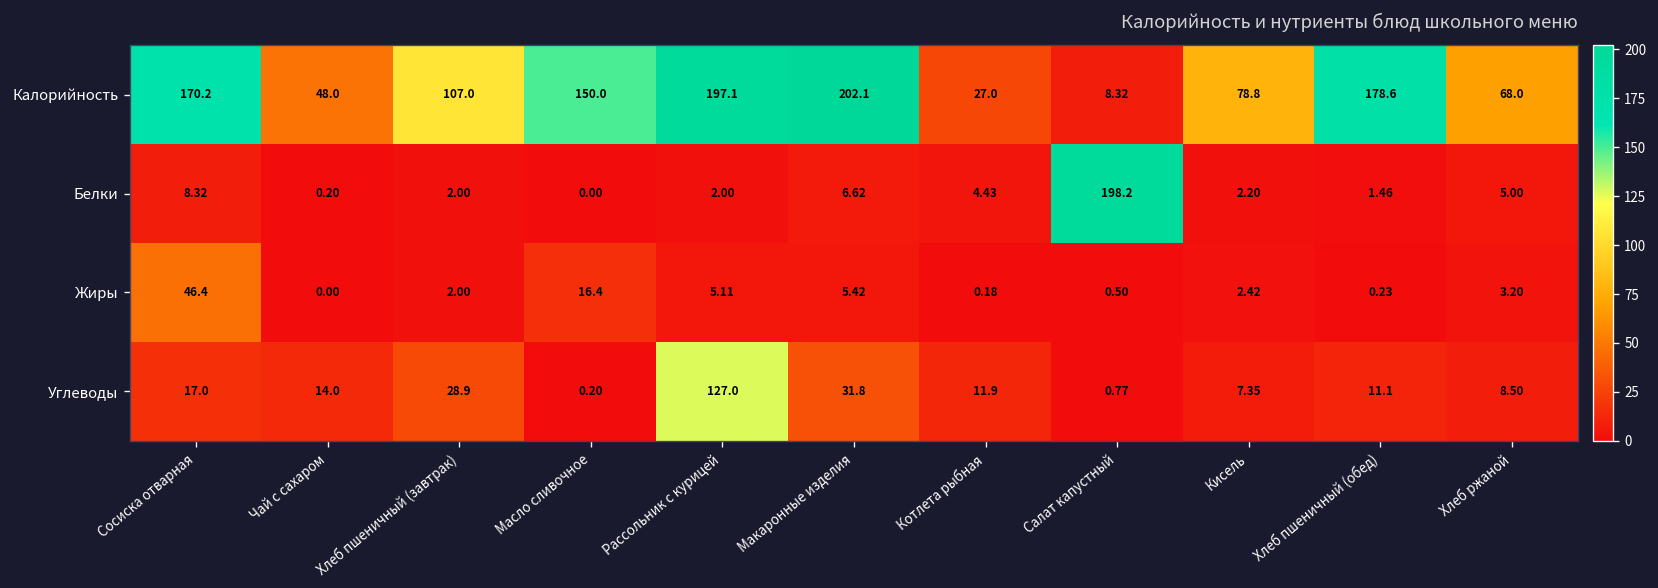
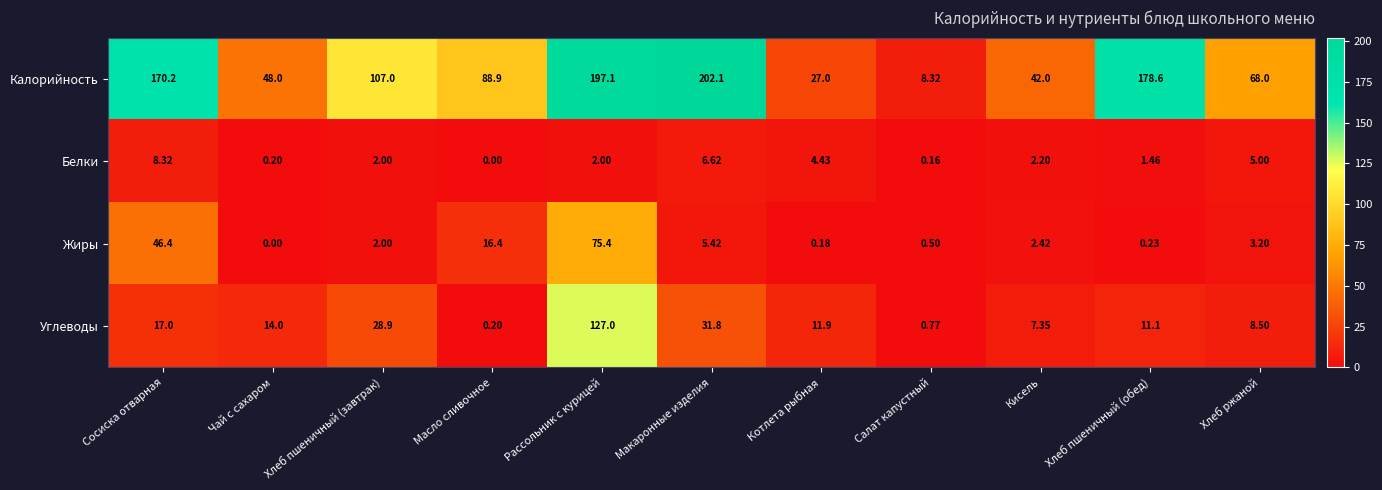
  {
    "Калорийность": {
      "Сосиска отварная": 170.2,
      "Чай с сахаром": 48.0,
      "Хлеб пшеничный (завтрак)": 107.0,
-     "Масло сливочное": 150.0,
+     "Масло сливочное": 88.9,
      "Рассольник с курицей": 197.1,
      "Макаронные изделия": 202.1,
      "Котлета рыбная": 27.0,
      "Салат капустный": 8.32,
-     "Кисель": 78.8,
+     "Кисель": 42.0,
      "Хлеб пшеничный (обед)": 178.6,
      "Хлеб ржаной": 68.0
    },
    "Белки": {
      "Сосиска отварная": 8.32,
      "Чай с сахаром": 0.20,
      "Хлеб пшеничный (завтрак)": 2.00,
      "Масло сливочное": 0.00,
      "Рассольник с курицей": 2.00,
      "Макаронные изделия": 6.62,
      "Котлета рыбная": 4.43,
-     "Салат капустный": 198.2,
+     "Салат капустный": 0.16,
      "Кисель": 2.20,
      "Хлеб пшеничный (обед)": 1.46,
      "Хлеб ржаной": 5.00
    },
    "Жиры": {
      "Сосиска отварная": 46.4,
      "Чай с сахаром": 0.00,
      "Хлеб пшеничный (завтрак)": 2.00,
      "Масло сливочное": 16.4,
-     "Рассольник с курицей": 5.11,
+     "Рассольник с курицей": 75.4,
      "Макаронные изделия": 5.42,
      "Котлета рыбная": 0.18,
      "Салат капустный": 0.50,
      "Кисель": 2.42,
      "Хлеб пшеничный (обед)": 0.23,
      "Хлеб ржаной": 3.20
    },
    "Углеводы": {
      "Сосиска отварная": 17.0,
      "Чай с сахаром": 14.0,
      "Хлеб пшеничный (завтрак)": 28.9,
      "Масло сливочное": 0.20,
      "Рассольник с курицей": 127.0,
      "Макаронные изделия": 31.8,
      "Котлета рыбная": 11.9,
      "Салат капустный": 0.77,
      "Кисель": 7.35,
      "Хлеб пшеничный (обед)": 11.1,
      "Хлеб ржаной": 8.50
    }
  }
